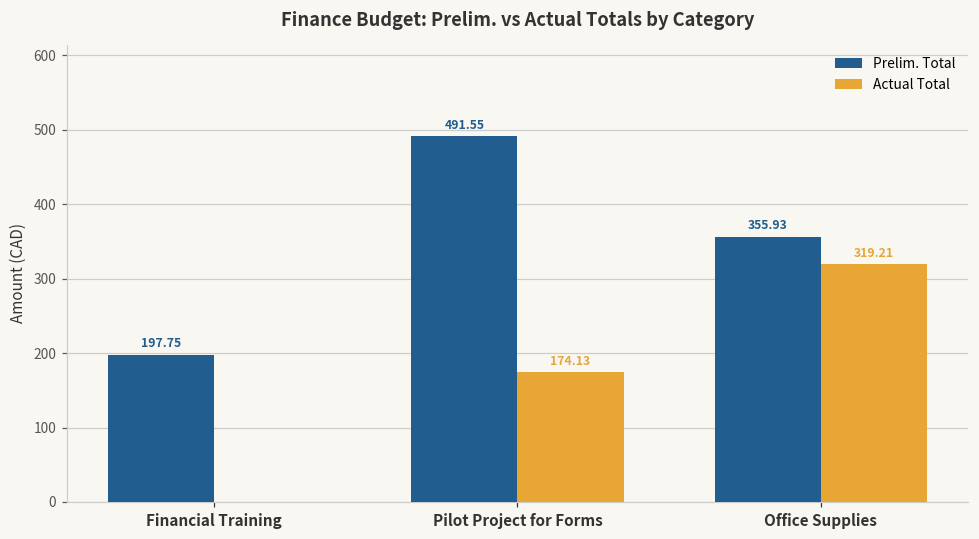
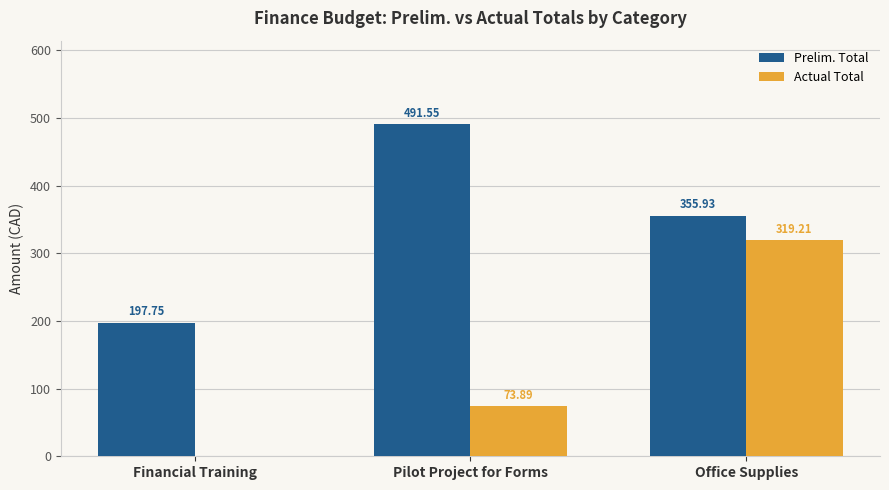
  {
    "Prelim. Total": {
      "Financial Training": 197.75,
      "Pilot Project for Forms": 491.55,
      "Office Supplies": 355.93
    },
    "Actual Total": {
-     "Pilot Project for Forms": 174.13,
+     "Pilot Project for Forms": 73.89,
      "Office Supplies": 319.21
    }
  }
